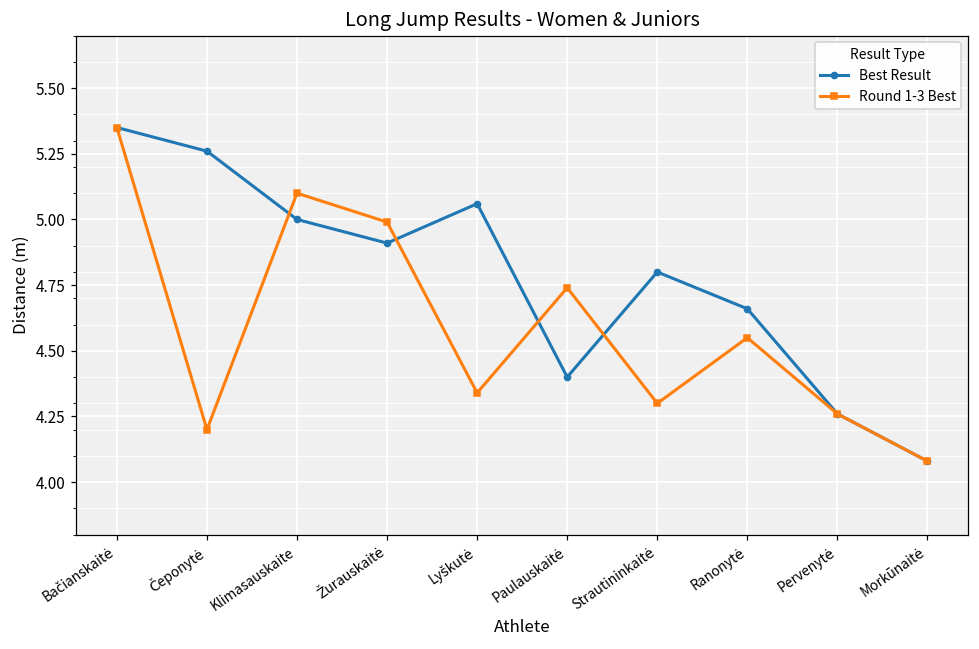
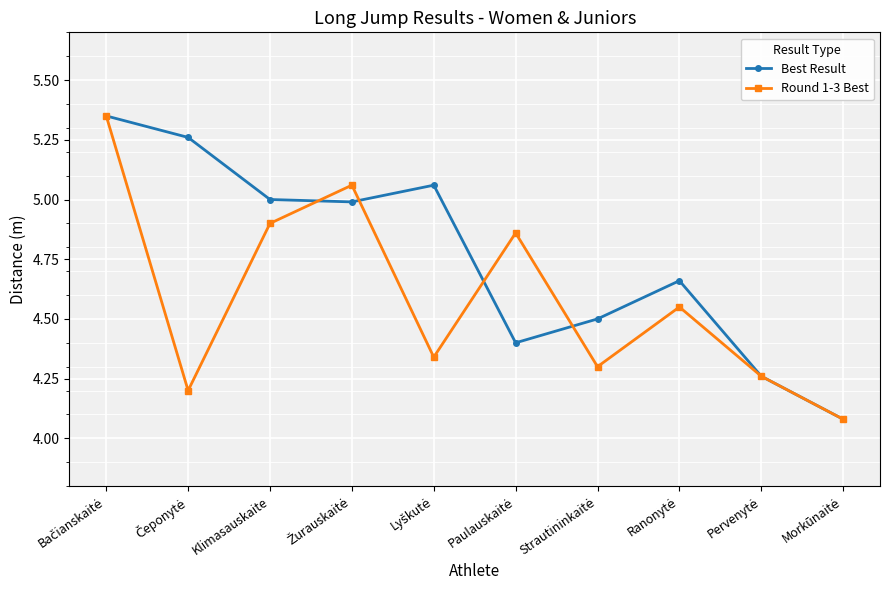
  {
    "Best Result": {
      "Čeponytė": 5.26,
      "Klimasauskaite": 5.00,
-     "Žurauskaitė": 4.91,
+     "Žurauskaitė": 4.99,
      "Lyškutė": 5.06,
      "Paulauskaitė": 4.40,
-     "Strautininkaitė": 4.8,
+     "Strautininkaitė": 4.5,
      "Ranonytė": 4.66
    },
    "Round 1-3 Best": {
      "Čeponytė": 4.20,
-     "Klimasauskaite": 5.1,
-     "Žurauskaitė": 4.99,
+     "Klimasauskaite": 4.9,
+     "Žurauskaitė": 5.06,
      "Lyškutė": 4.34,
-     "Paulauskaitė": 4.74,
+     "Paulauskaitė": 4.86,
      "Strautininkaitė": 4.30,
      "Ranonytė": 4.55
    }
  }
